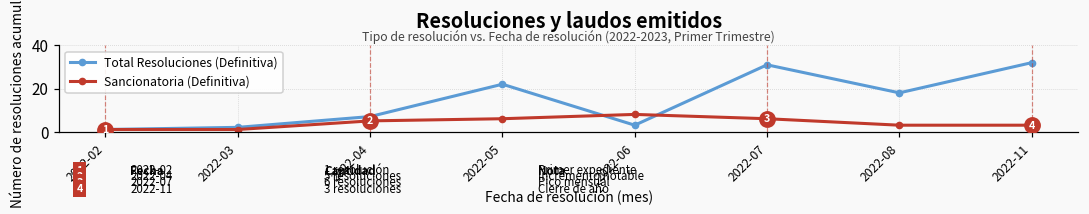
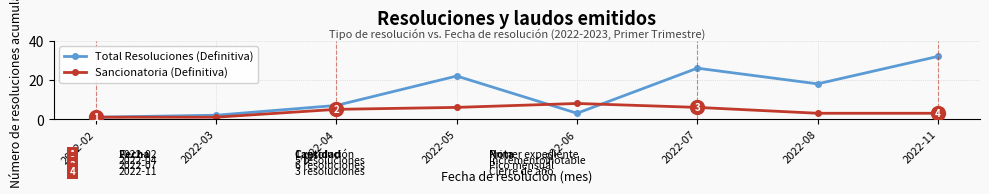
  {
    "Total Resoluciones (Definitiva)": {
      "2022-05": 22,
      "2022-06": 3,
-     "2022-07": 31,
+     "2022-07": 26,
      "2022-08": 18,
      "2022-11": 32
    }
  }
